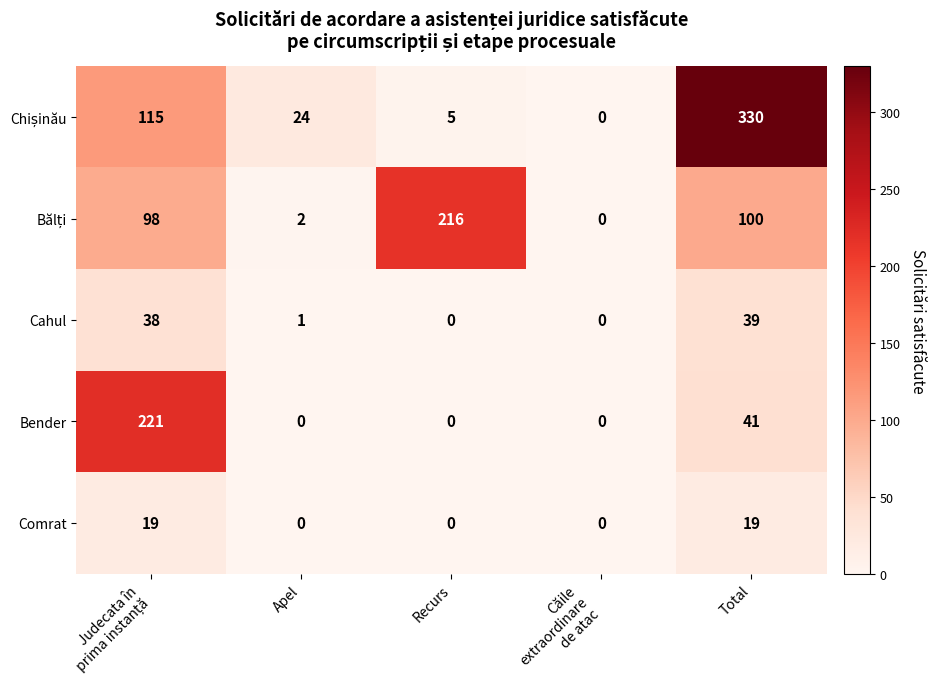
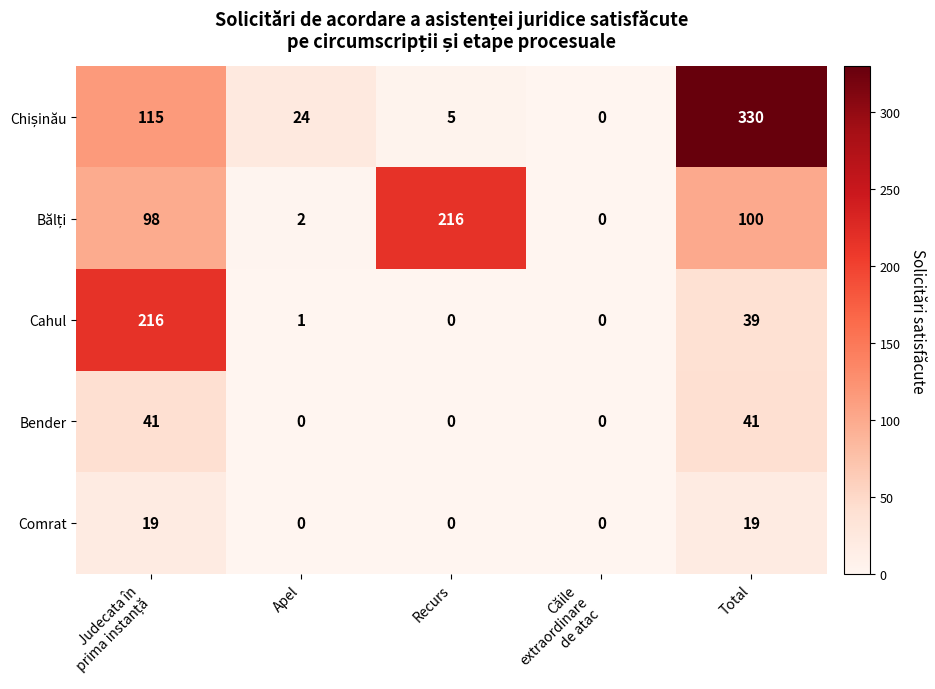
  {
    "Chișinău": {
      "Judecata în prima instanță": 115,
      "Apel": 24,
      "Recurs": 5,
      "Căile extraordinare de atac": 0,
      "Total": 330
    },
    "Bălți": {
      "Judecata în prima instanță": 98,
      "Apel": 2,
      "Recurs": 216,
      "Căile extraordinare de atac": 0,
      "Total": 100
    },
    "Cahul": {
-     "Judecata în prima instanță": 38,
+     "Judecata în prima instanță": 216,
      "Apel": 1,
      "Recurs": 0,
      "Căile extraordinare de atac": 0,
      "Total": 39
    },
    "Bender": {
-     "Judecata în prima instanță": 221,
+     "Judecata în prima instanță": 41,
      "Apel": 0,
      "Recurs": 0,
      "Căile extraordinare de atac": 0,
      "Total": 41
    },
    "Comrat": {
      "Judecata în prima instanță": 19,
      "Apel": 0,
      "Recurs": 0,
      "Căile extraordinare de atac": 0,
      "Total": 19
    }
  }
